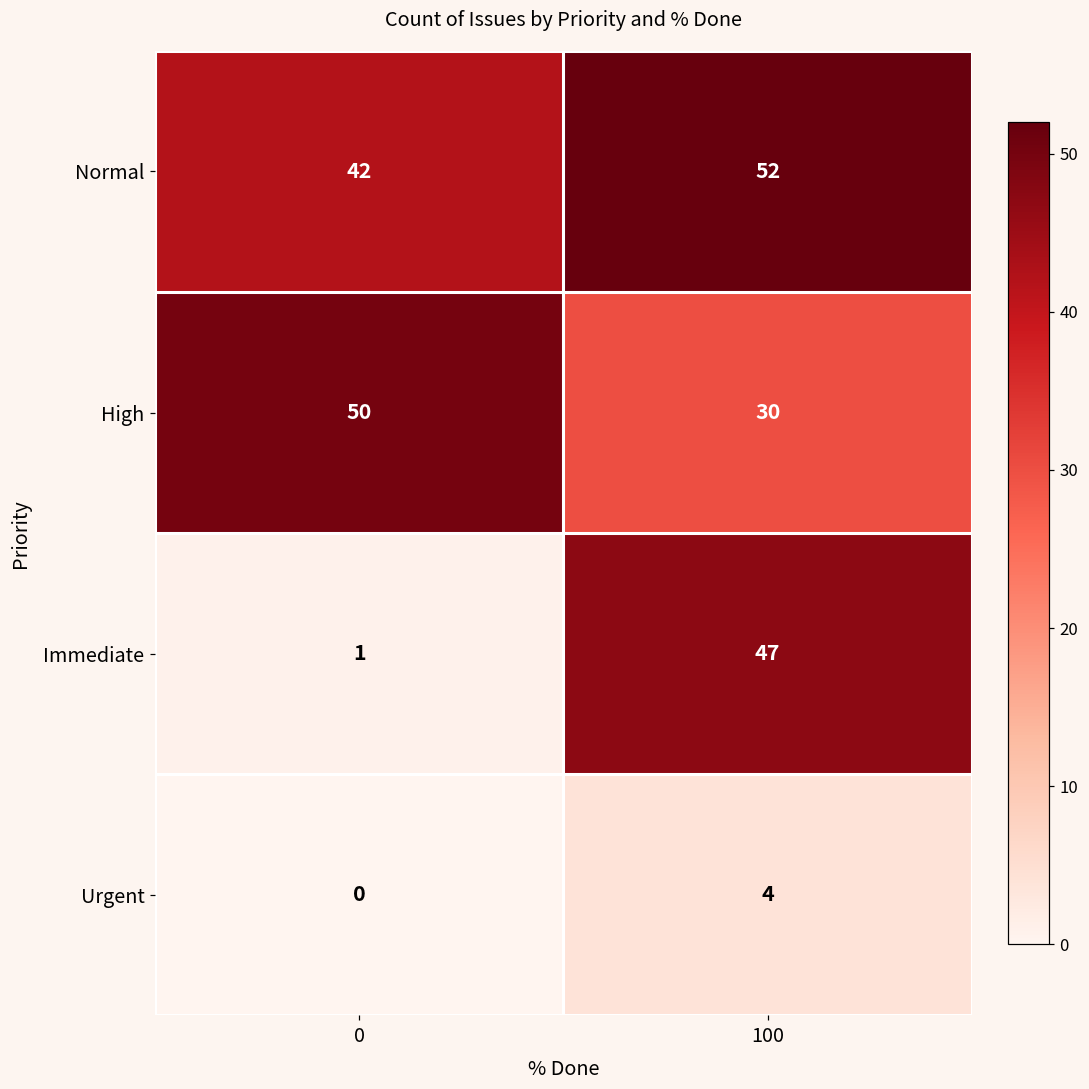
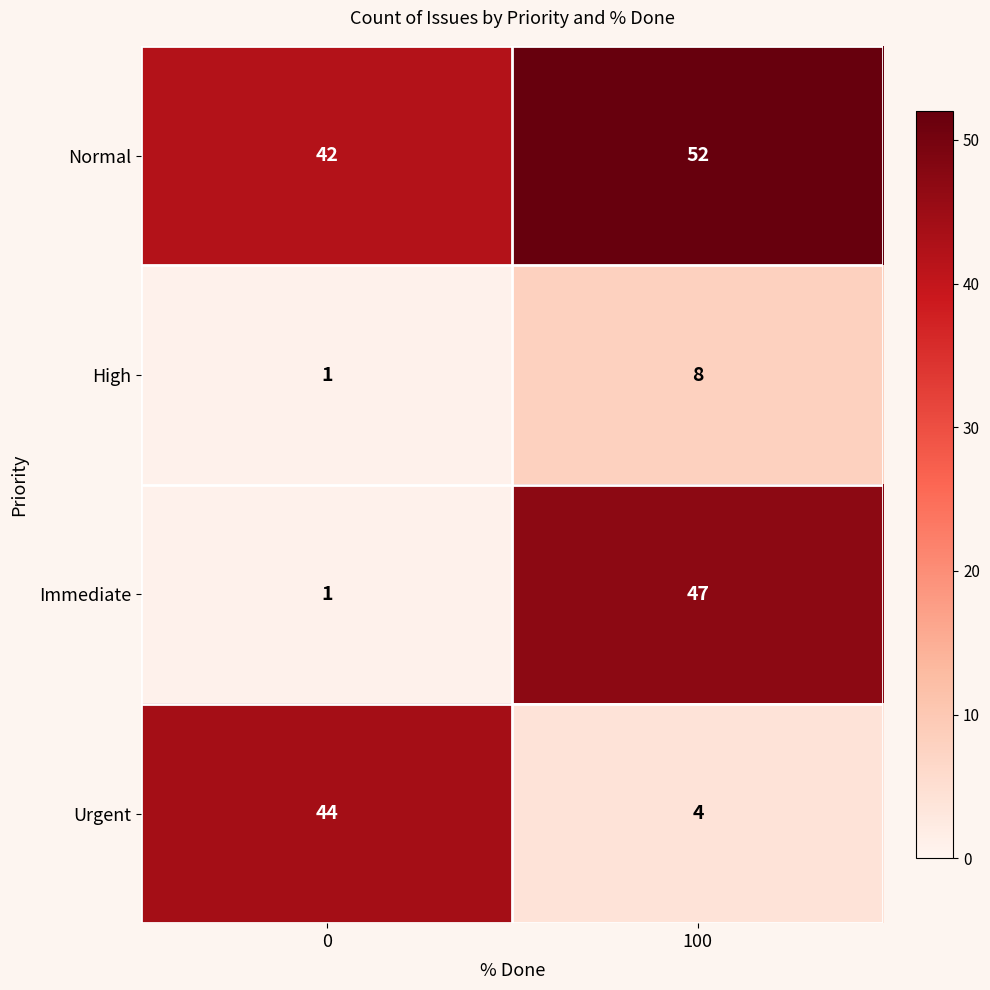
  {
    "Normal": {
      "0": 42,
      "100": 52
    },
    "High": {
-     "0": 50,
-     "100": 30
+     "0": 1,
+     "100": 8
    },
    "Immediate": {
      "0": 1,
      "100": 47
    },
    "Urgent": {
-     "0": 0,
+     "0": 44,
      "100": 4
    }
  }
